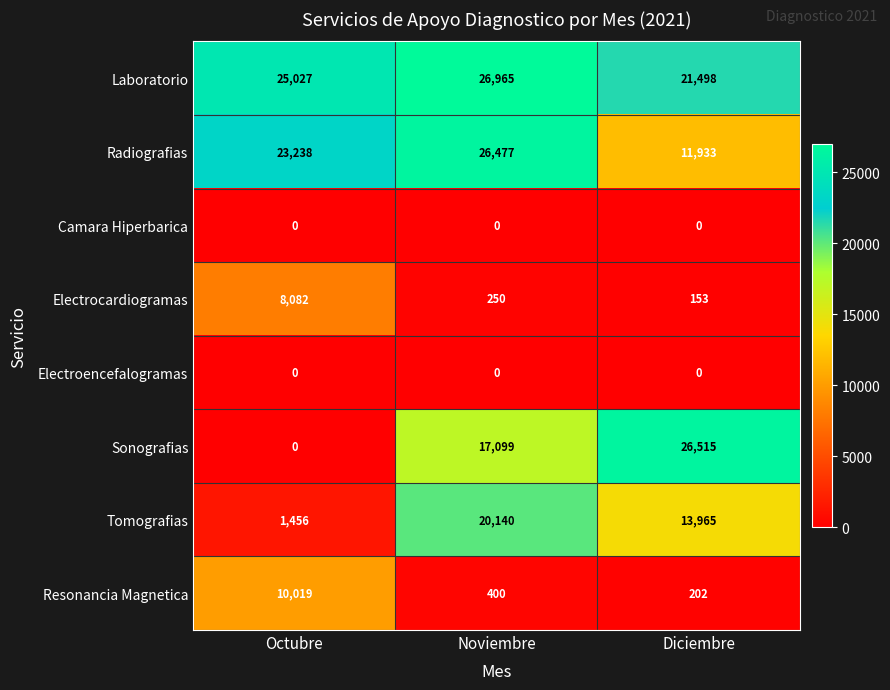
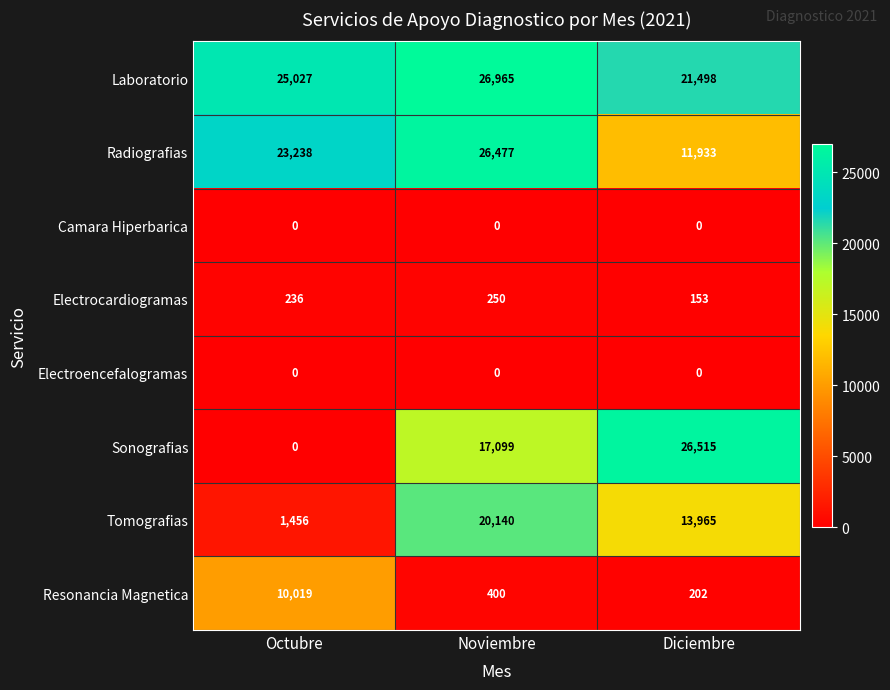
  {
    "Laboratorio": {
      "Octubre": "25,027",
      "Noviembre": "26,965",
      "Diciembre": "21,498"
    },
    "Radiografias": {
      "Octubre": "23,238",
      "Noviembre": "26,477",
      "Diciembre": "11,933"
    },
    "Camara Hiperbarica": {
      "Octubre": "0",
      "Noviembre": "0",
      "Diciembre": "0"
    },
    "Electrocardiogramas": {
-     "Octubre": "8,082",
+     "Octubre": "236",
      "Noviembre": "250",
      "Diciembre": "153"
    },
    "Electroencefalogramas": {
      "Octubre": "0",
      "Noviembre": "0",
      "Diciembre": "0"
    },
    "Sonografias": {
      "Octubre": "0",
      "Noviembre": "17,099",
      "Diciembre": "26,515"
    },
    "Tomografias": {
      "Octubre": "1,456",
      "Noviembre": "20,140",
      "Diciembre": "13,965"
    },
    "Resonancia Magnetica": {
      "Octubre": "10,019",
      "Noviembre": "400",
      "Diciembre": "202"
    }
  }
